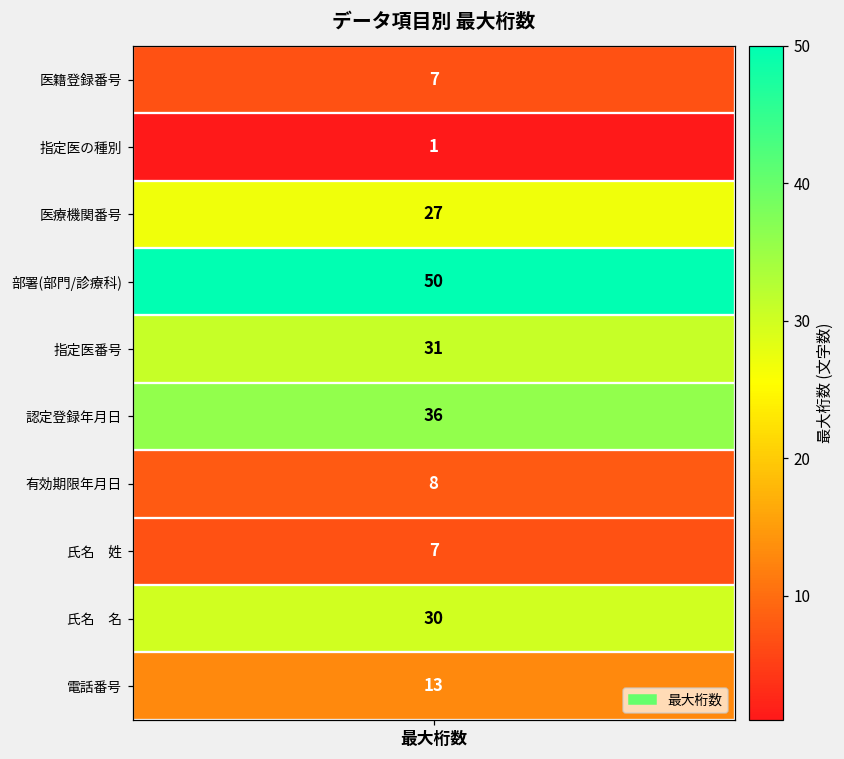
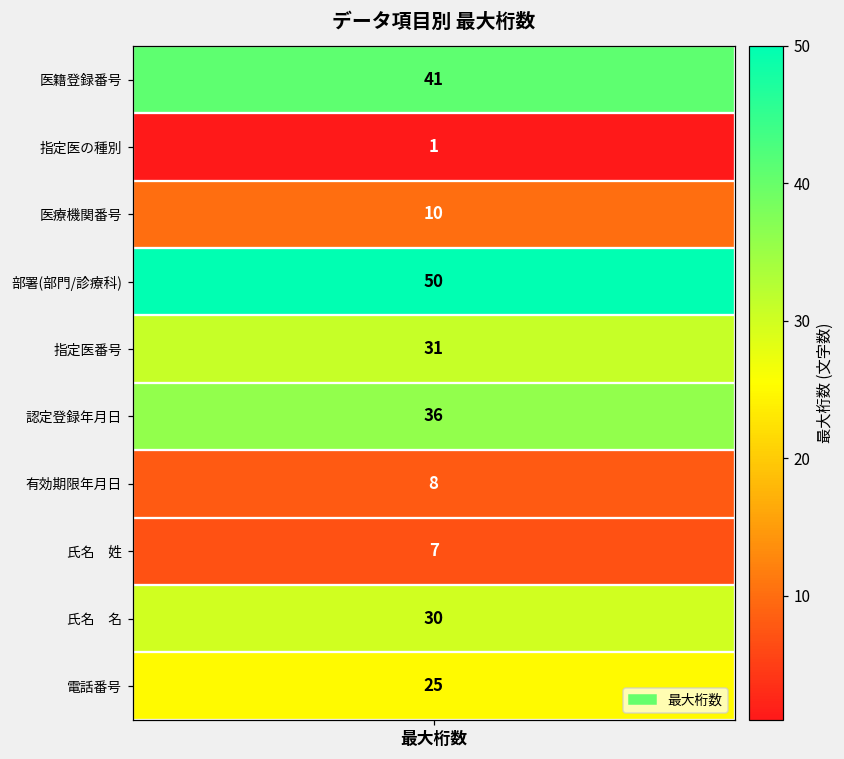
  {
    "医籍登録番号": {
-     "最大桁数": 7
+     "最大桁数": 41
    },
    "指定医の種別": {
      "最大桁数": 1
    },
    "医療機関番号": {
-     "最大桁数": 27
+     "最大桁数": 10
    },
    "部署(部門/診療科)": {
      "最大桁数": 50
    },
    "指定医番号": {
      "最大桁数": 31
    },
    "認定登録年月日": {
      "最大桁数": 36
    },
    "有効期限年月日": {
      "最大桁数": 8
    },
    "氏名 姓": {
      "最大桁数": 7
    },
    "氏名 名": {
      "最大桁数": 30
    },
    "電話番号": {
-     "最大桁数": 13
+     "最大桁数": 25
    }
  }
